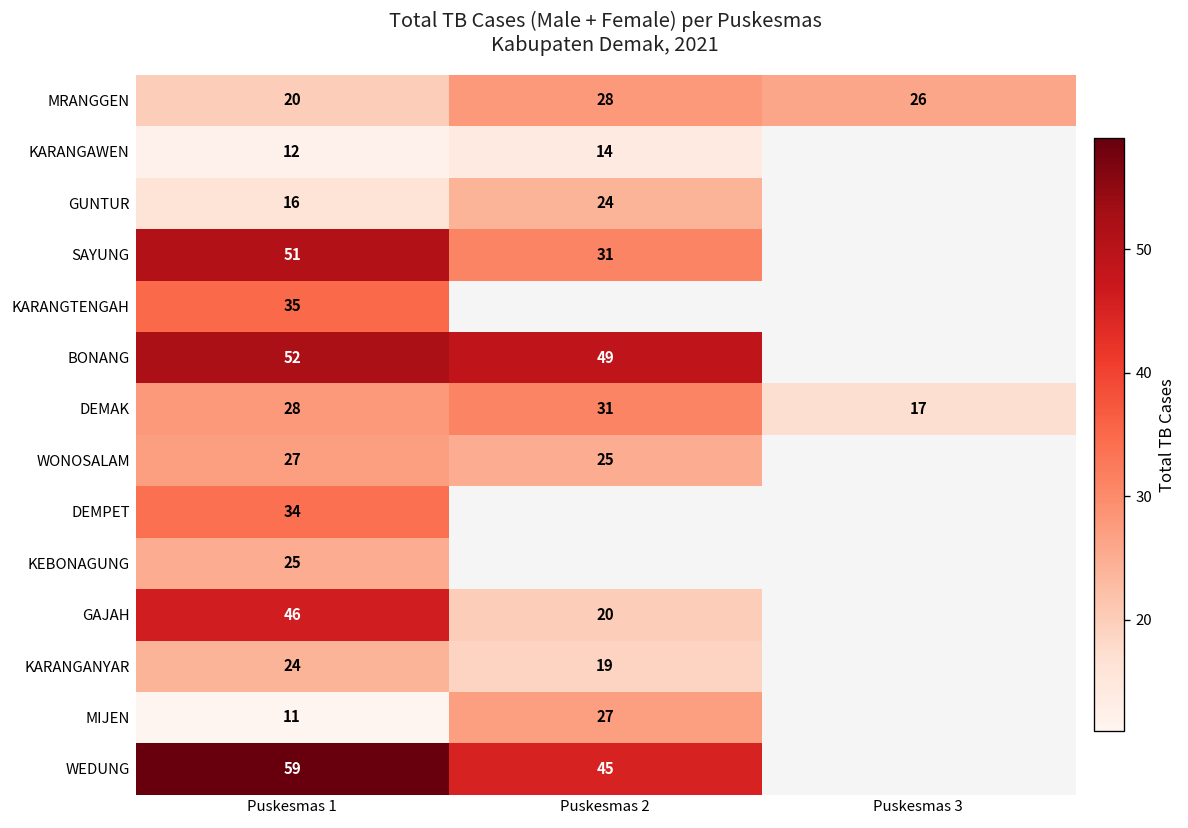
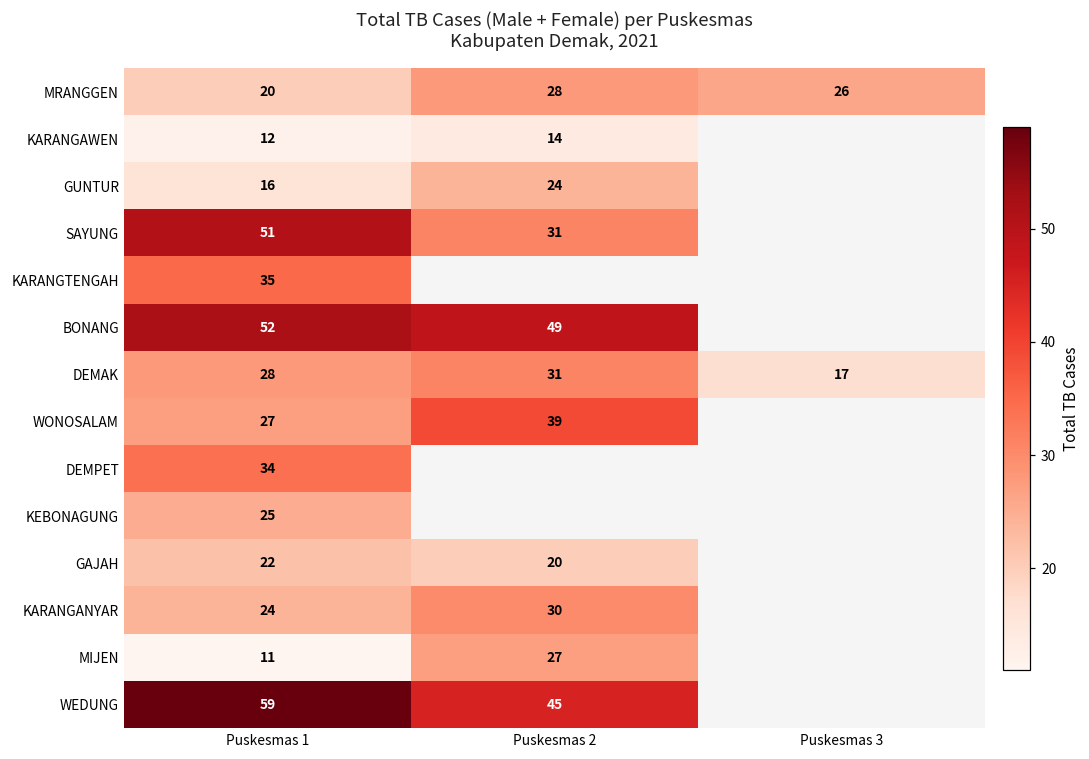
  {
    "MRANGGEN": {
      "Puskesmas 1": 20,
      "Puskesmas 2": 28,
      "Puskesmas 3": 26
    },
    "KARANGAWEN": {
      "Puskesmas 1": 12,
      "Puskesmas 2": 14
    },
    "GUNTUR": {
      "Puskesmas 1": 16,
      "Puskesmas 2": 24
    },
    "SAYUNG": {
      "Puskesmas 1": 51,
      "Puskesmas 2": 31
    },
    "KARANGTENGAH": {
      "Puskesmas 1": 35
    },
    "BONANG": {
      "Puskesmas 1": 52,
      "Puskesmas 2": 49
    },
    "DEMAK": {
      "Puskesmas 1": 28,
      "Puskesmas 2": 31,
      "Puskesmas 3": 17
    },
    "WONOSALAM": {
      "Puskesmas 1": 27,
-     "Puskesmas 2": 25
+     "Puskesmas 2": 39
    },
    "DEMPET": {
      "Puskesmas 1": 34
    },
    "KEBONAGUNG": {
      "Puskesmas 1": 25
    },
    "GAJAH": {
-     "Puskesmas 1": 46,
+     "Puskesmas 1": 22,
      "Puskesmas 2": 20
    },
    "KARANGANYAR": {
      "Puskesmas 1": 24,
-     "Puskesmas 2": 19
+     "Puskesmas 2": 30
    },
    "MIJEN": {
      "Puskesmas 1": 11,
      "Puskesmas 2": 27
    },
    "WEDUNG": {
      "Puskesmas 1": 59,
      "Puskesmas 2": 45
    }
  }
